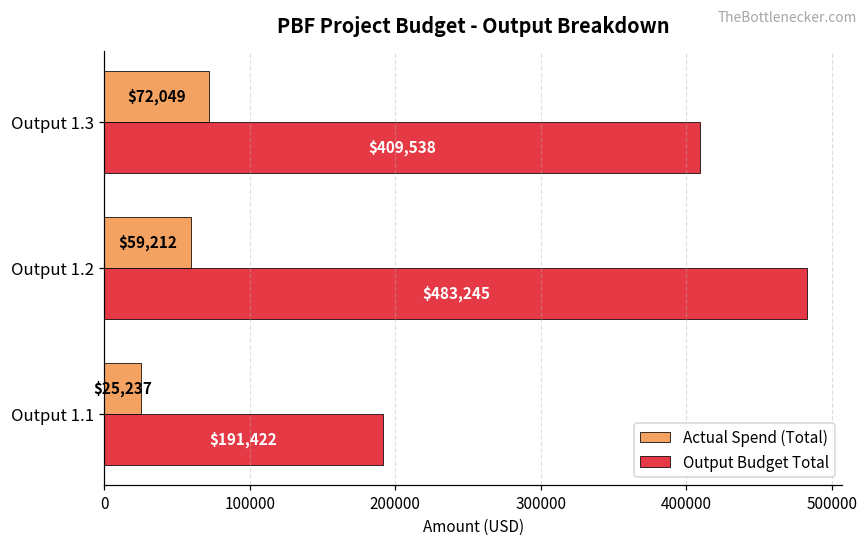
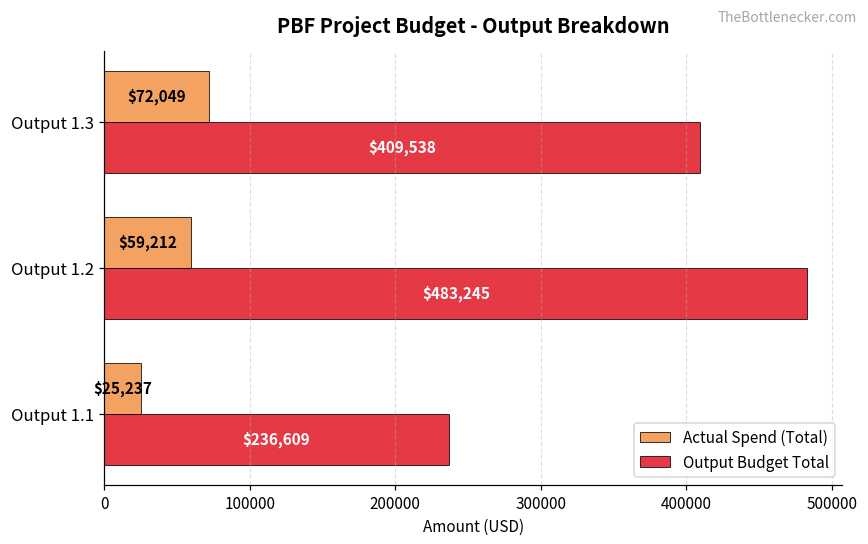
  {
    "Actual Spend (Total)": {
      "Output 1.3": "$72,049",
      "Output 1.2": "$59,212",
      "Output 1.1": "$25,237"
    },
    "Output Budget Total": {
      "Output 1.3": "$409,538",
      "Output 1.2": "$483,245",
-     "Output 1.1": "$191,422"
+     "Output 1.1": "$236,609"
    }
  }
